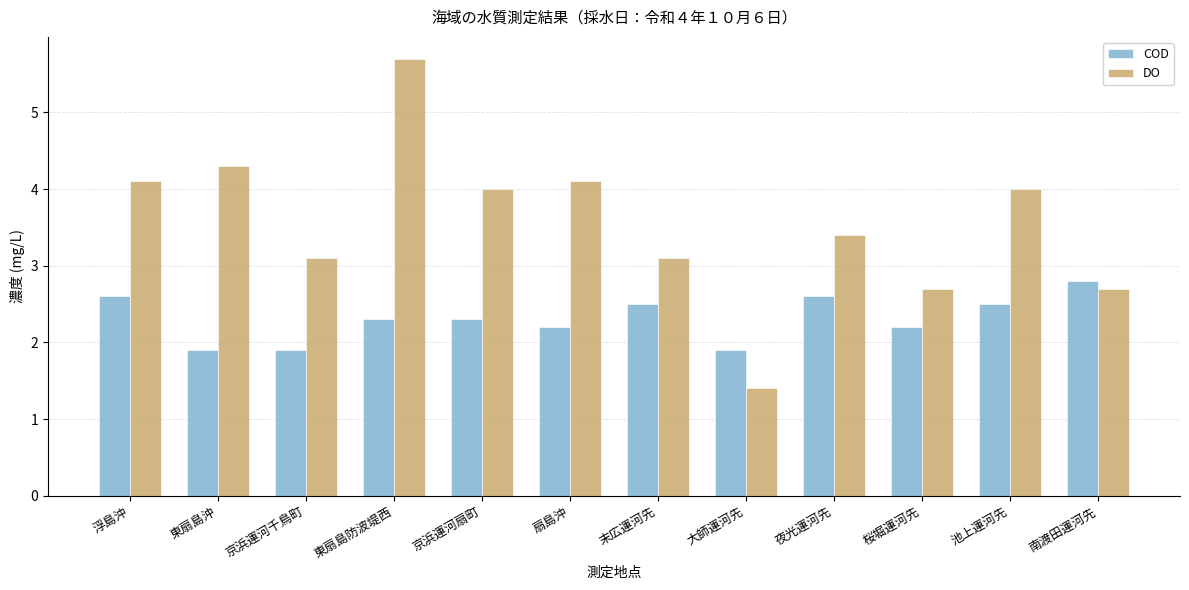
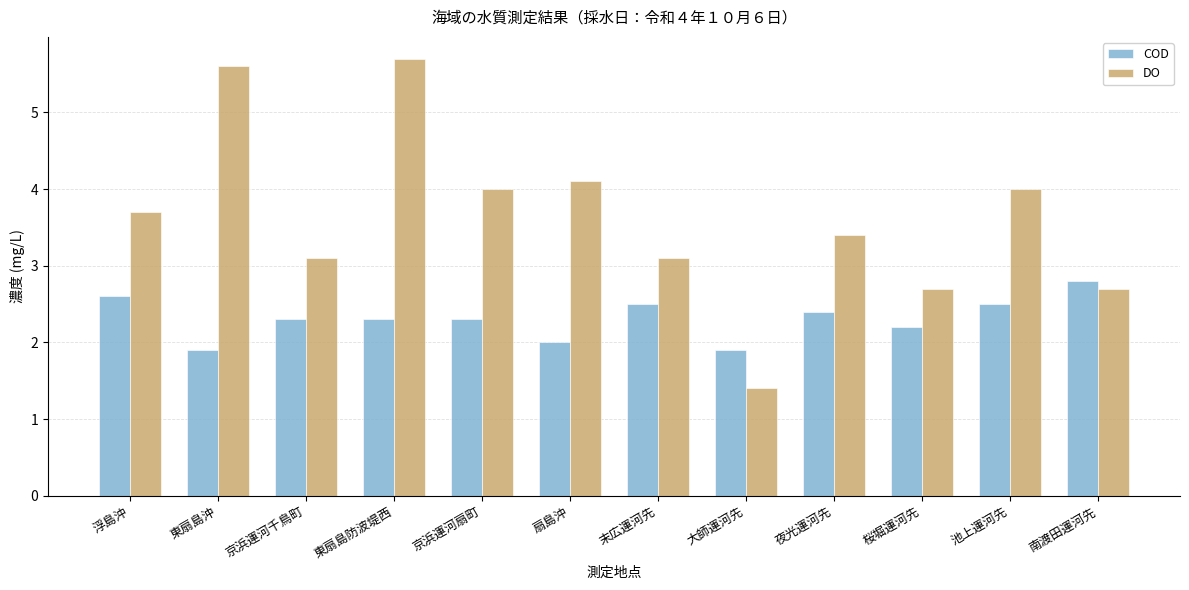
  {
    "COD": {
      "浮島沖": 2.6,
      "東扇島沖": 1.9,
-     "京浜運河千鳥町": 1.9,
+     "京浜運河千鳥町": 2.3,
      "東扇島防波堤西": 2.3,
      "京浜運河扇町": 2.3,
-     "扇島沖": 2.2,
+     "扇島沖": 2.0,
      "末広運河先": 2.5,
      "大師運河先": 1.9,
-     "夜光運河先": 2.6,
+     "夜光運河先": 2.4,
      "桜堀運河先": 2.2,
      "池上運河先": 2.5,
      "南渡田運河先": 2.8
    },
    "DO": {
-     "浮島沖": 4.1,
-     "東扇島沖": 4.3,
+     "浮島沖": 3.7,
+     "東扇島沖": 5.6,
      "京浜運河千鳥町": 3.1,
      "東扇島防波堤西": 5.7,
      "京浜運河扇町": 4.0,
      "扇島沖": 4.1,
      "末広運河先": 3.1,
      "大師運河先": 1.4,
      "夜光運河先": 3.4,
      "桜堀運河先": 2.7,
      "池上運河先": 4.0,
      "南渡田運河先": 2.7
    }
  }
